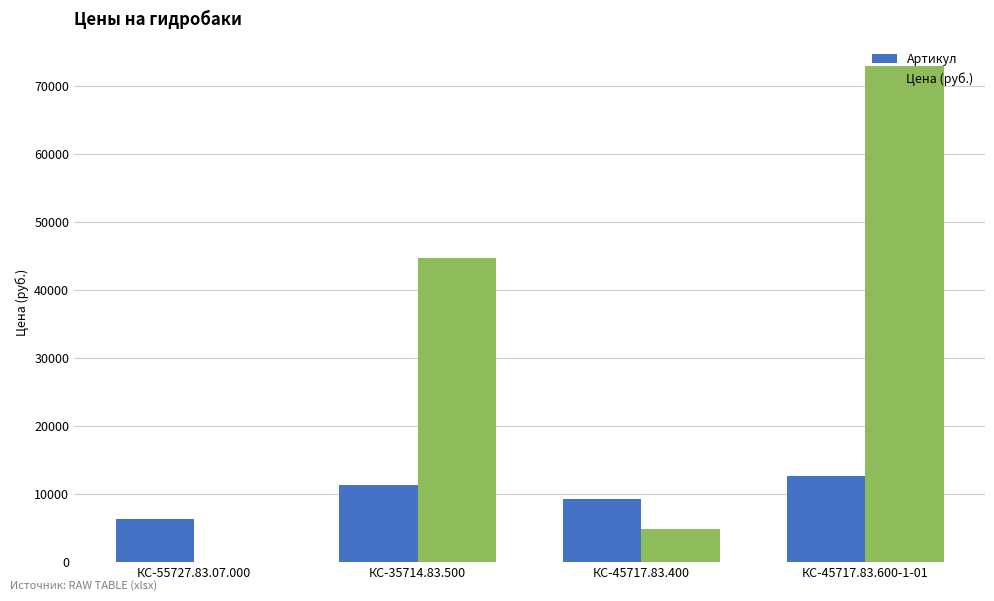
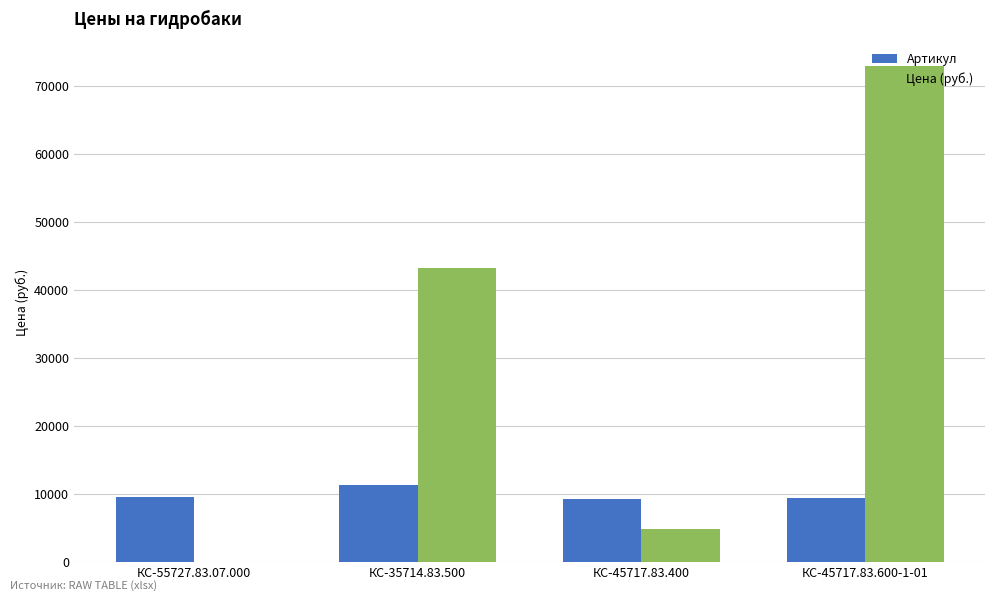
  {
    "Артикул": {
-     "КС-55727.83.07.000": 6000,
+     "КС-55727.83.07.000": 10000,
      "КС-35714.83.500": 11000,
      "КС-45717.83.400": 9000,
-     "КС-45717.83.600-1-01": 13000
+     "КС-45717.83.600-1-01": 9000
    },
    "Цена (руб.)": {
      "КС-55727.83.07.000": 0,
-     "КС-35714.83.500": 45000,
+     "КС-35714.83.500": 43000,
      "КС-45717.83.400": 5000,
      "КС-45717.83.600-1-01": 73000
    }
  }
